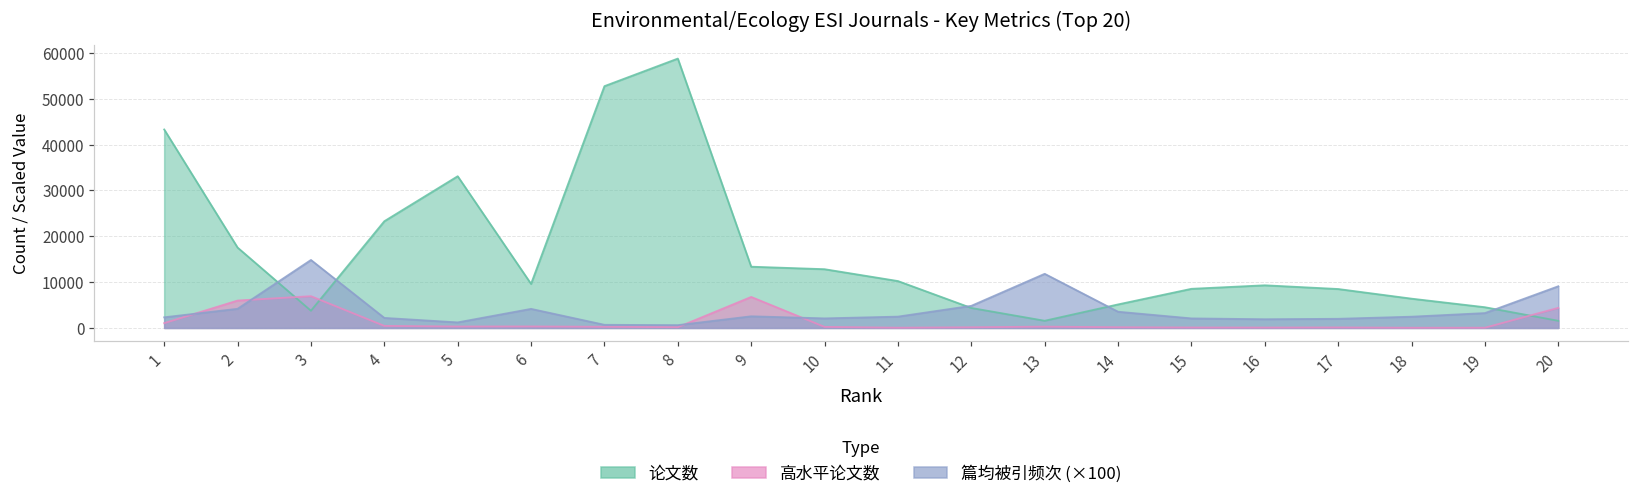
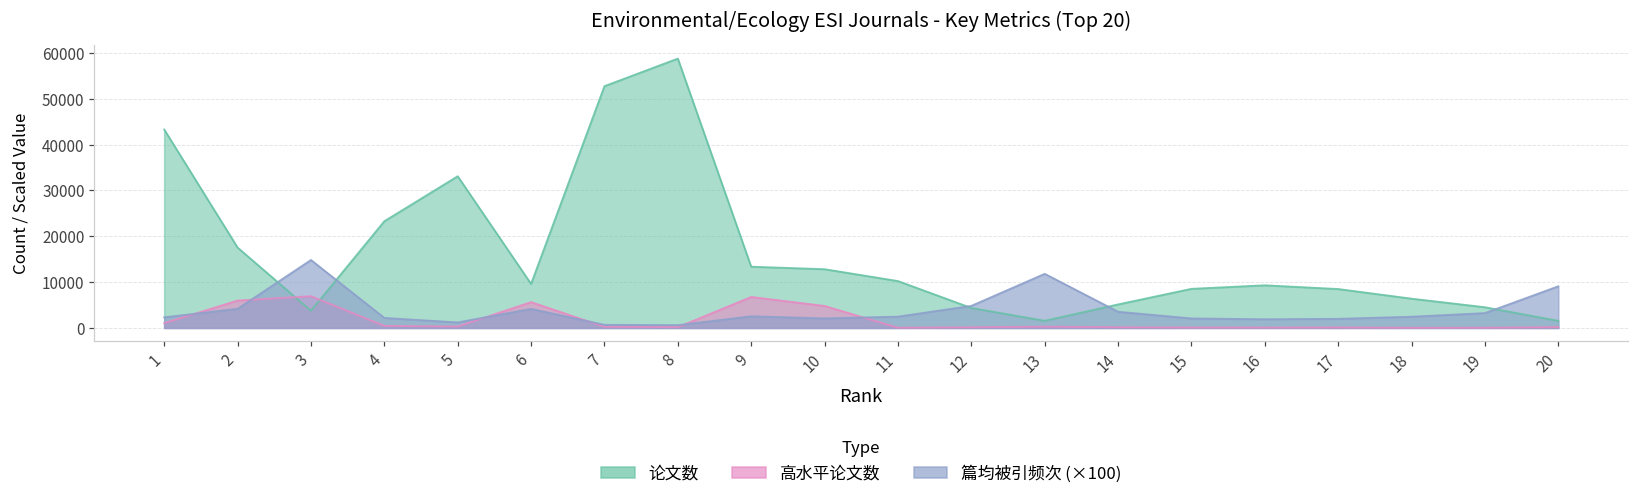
  {
    "高水平论文数": {
      "1": 1000,
      "2": 6000,
      "3": 7000,
      "4": 0,
      "5": 0,
-     "6": 0,
+     "6": 6000,
      "9": 7000,
-     "10": 0,
+     "10": 5000,
      "11": 0,
      "12": 0,
      "13": 0,
      "14": 0,
      "15": 0,
      "16": 0,
      "17": 0,
      "18": 0,
      "19": 0,
-     "20": 4000
+     "20": 0
    }
  }
